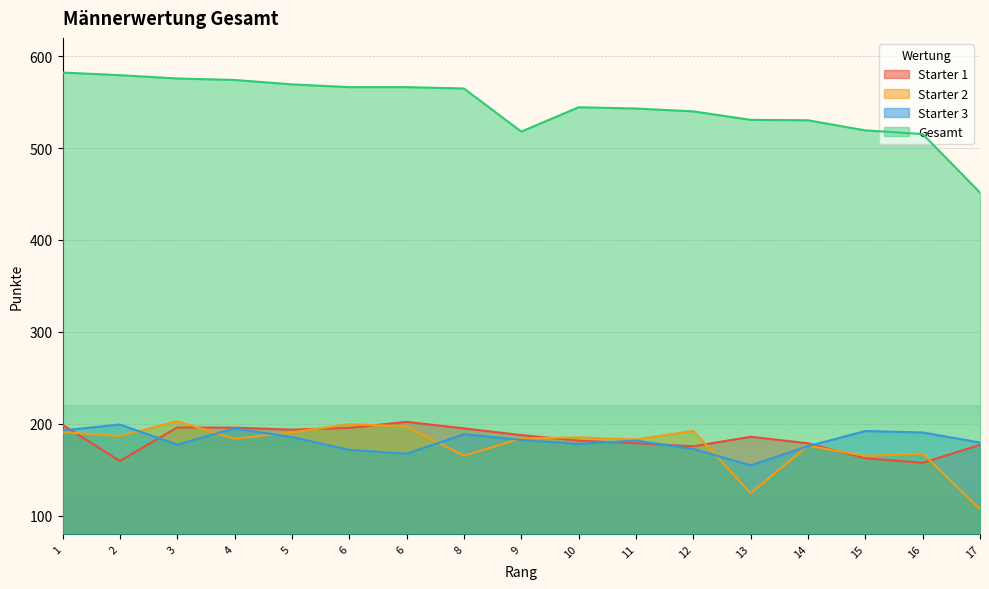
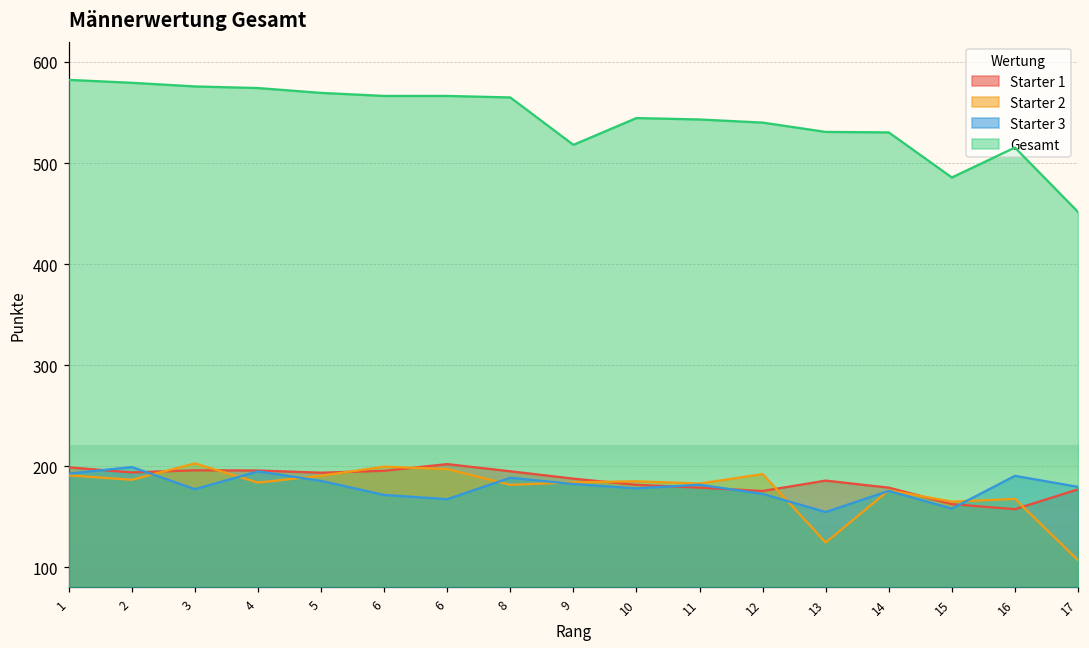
  {
    "Starter 1": {
      "1": 200,
-     "2": 160,
+     "2": 190,
      "3": 200,
      "5": 190,
      "8": 190,
      "9": 190,
      "10": 180,
      "11": 180,
      "12": 180,
      "13": 190,
      "16": 160
    },
    "Starter 2": {
      "2": 190,
      "3": 200,
      "4": 180,
      "5": 190,
-     "8": 170,
+     "8": 180,
      "10": 190,
      "12": 190,
      "13": 120,
      "16": 170,
      "17": 110
    },
    "Starter 3": {
      "2": 200,
      "3": 180,
      "5": 190,
      "8": 190,
      "10": 180,
      "12": 170,
      "13": 150,
-     "15": 190,
+     "15": 160,
      "16": 190
    },
    "Gesamt": {
      "1": 580,
      "2": 580,
      "3": 580,
      "4": 570,
      "5": 570,
      "8": 560,
      "9": 520,
      "10": 540,
      "11": 540,
      "12": 540,
      "13": 530,
      "14": 530,
-     "15": 520,
+     "15": 490,
      "17": 450
    }
  }
